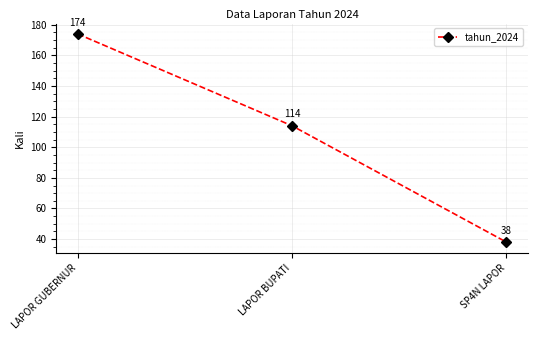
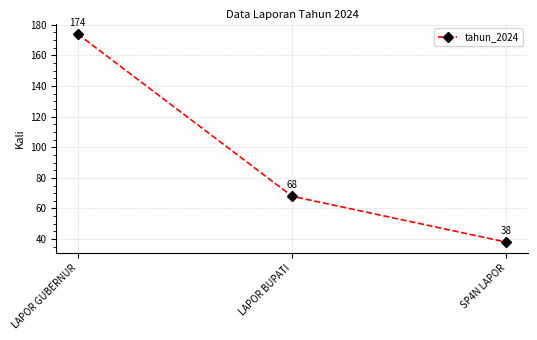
  {
    "LAPOR GUBERNUR": 174,
-   "LAPOR BUPATI": 114,
+   "LAPOR BUPATI": 68,
    "SP4N LAPOR": 38
  }
